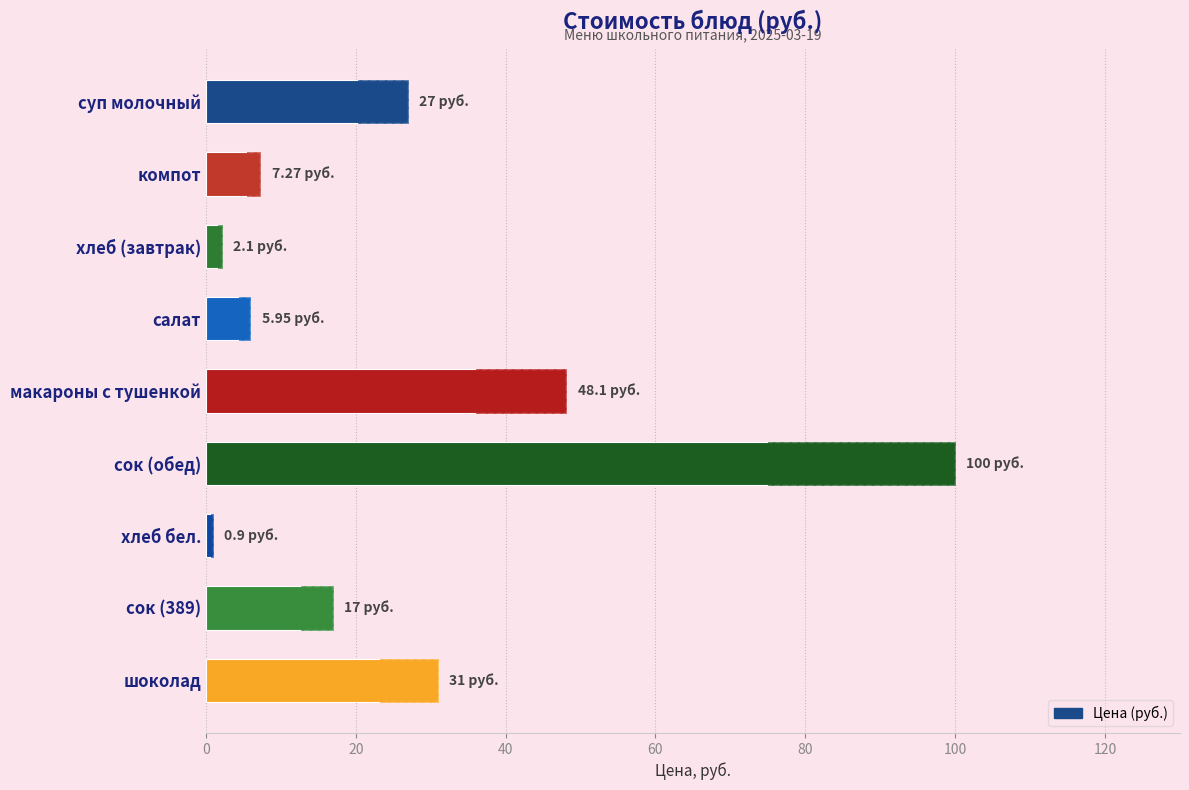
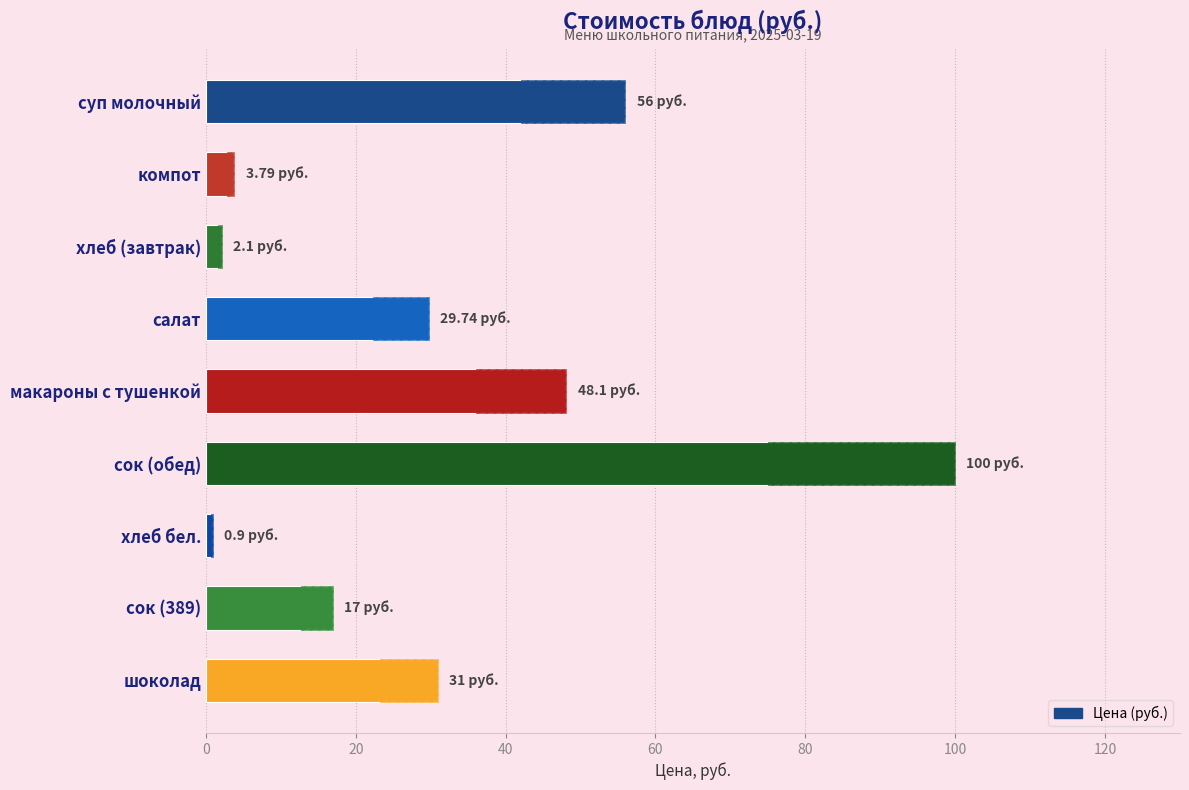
  {
    "Цена (руб.)": {
-     "суп молочный": 27,
-     "компот": 7.27,
+     "суп молочный": 56,
+     "компот": 3.79,
      "хлеб (завтрак)": 2.1,
-     "салат": 5.95,
+     "салат": 29.74,
      "макароны с тушенкой": 48.1,
      "сок (обед)": 100,
      "хлеб бел.": 0.9,
      "сок (389)": 17,
      "шоколад": 31
    }
  }
